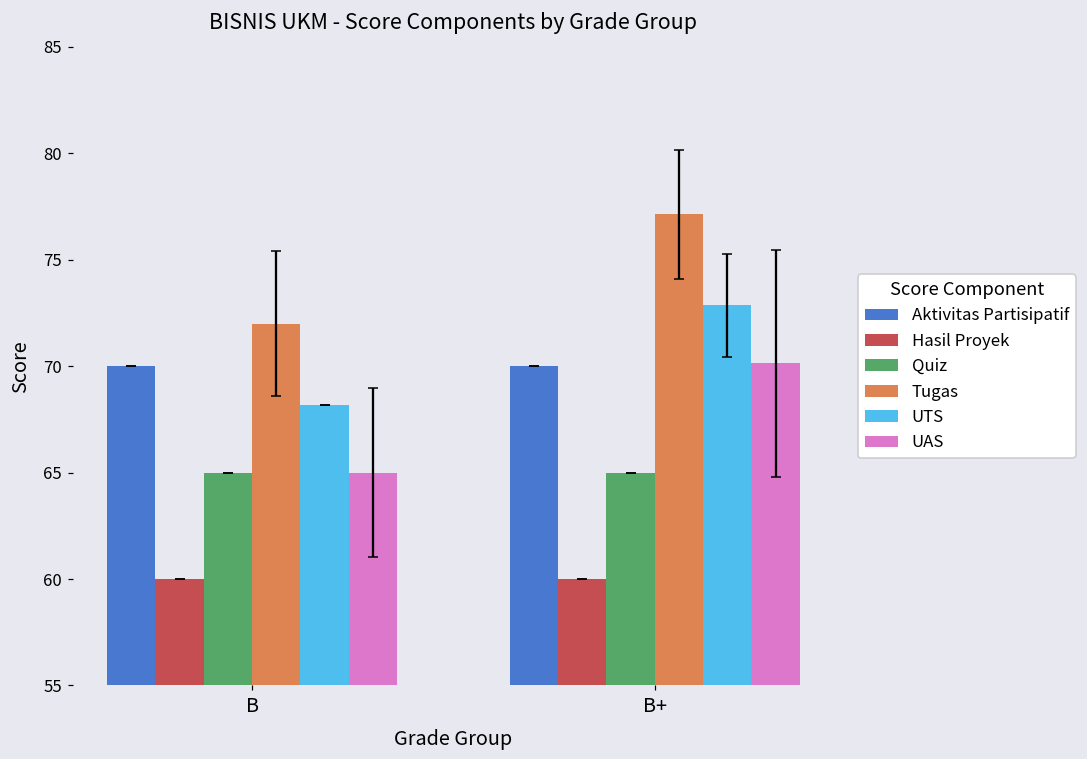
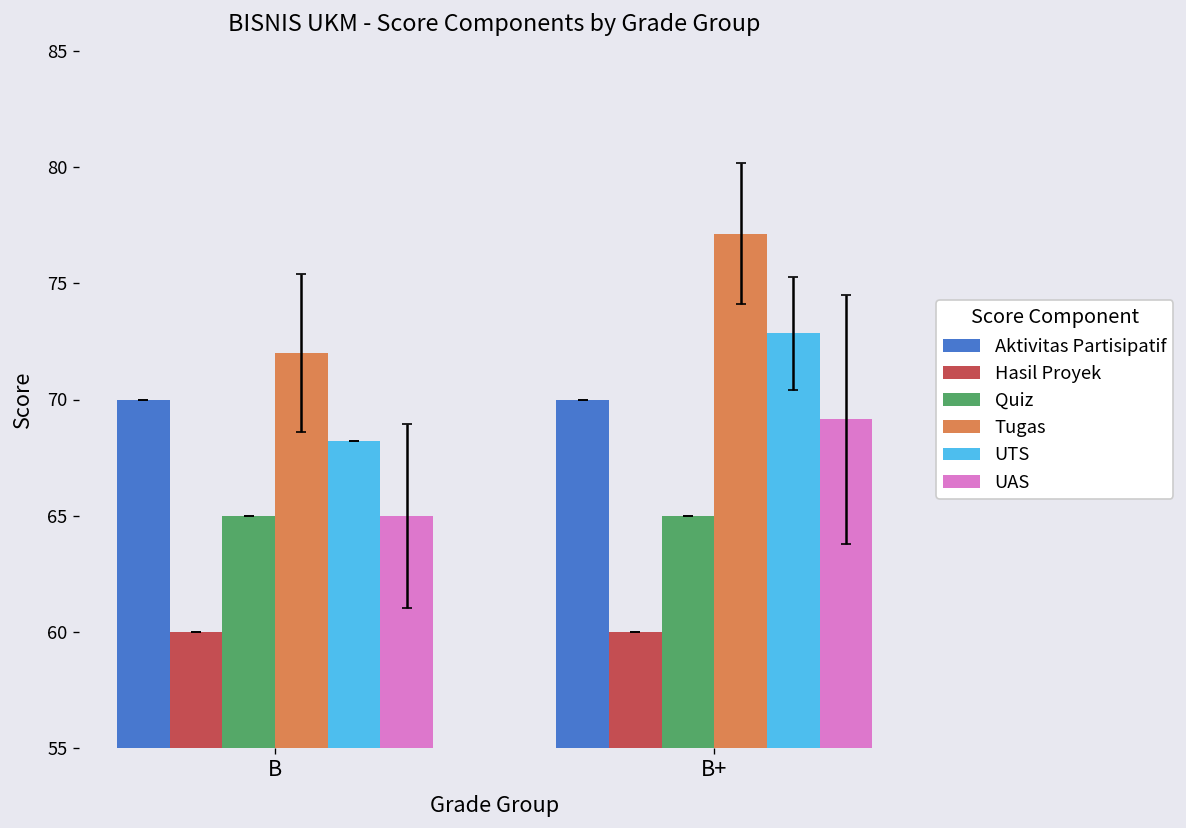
  {
    "Quiz": {
      "B": 65.0,
      "B+": 65.0
    },
    "UTS": {
      "B": 68.2,
      "B+": 72.9
    },
    "UAS": {
      "B": 65.0,
-     "B+": 70.1
+     "B+": 69.1
    }
  }
